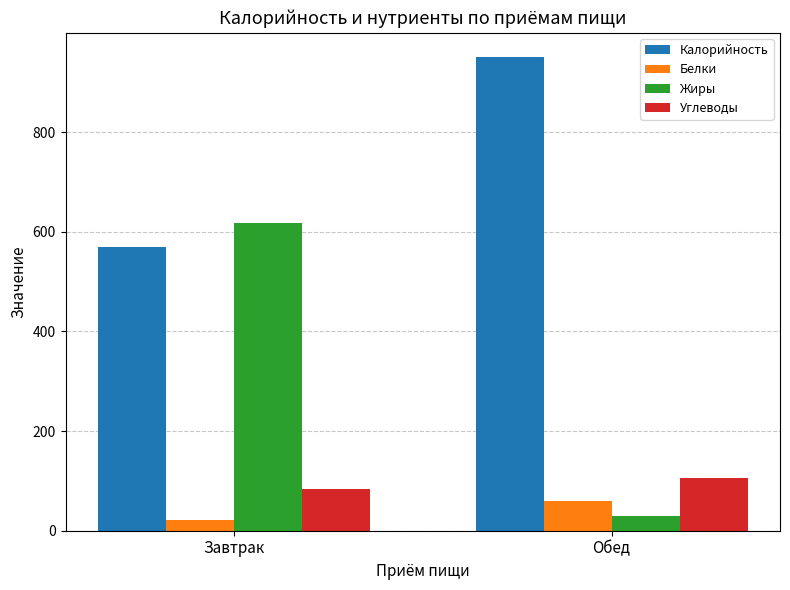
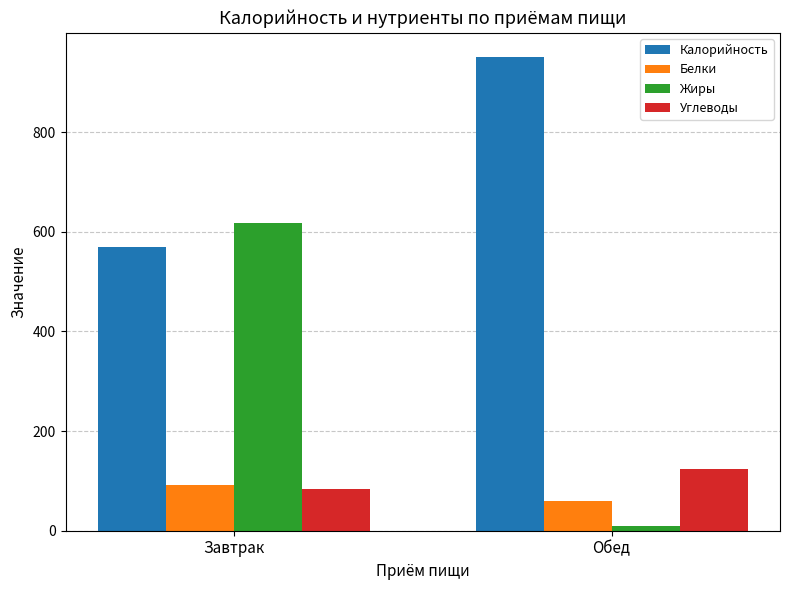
  {
    "Калорийность": {
      "Завтрак": 570,
      "Обед": 950
    },
    "Белки": {
-     "Завтрак": 20,
+     "Завтрак": 90,
      "Обед": 60
    },
    "Жиры": {
      "Завтрак": 620,
-     "Обед": 30
+     "Обед": 10
    },
    "Углеводы": {
      "Завтрак": 80,
-     "Обед": 110
+     "Обед": 120
    }
  }
